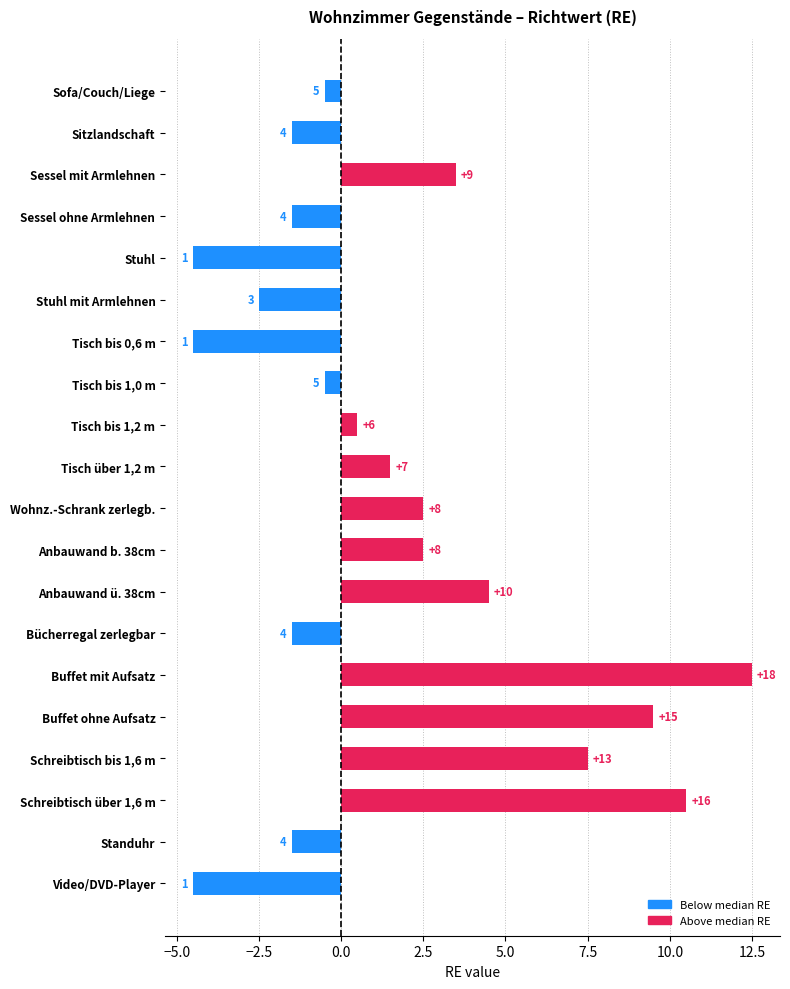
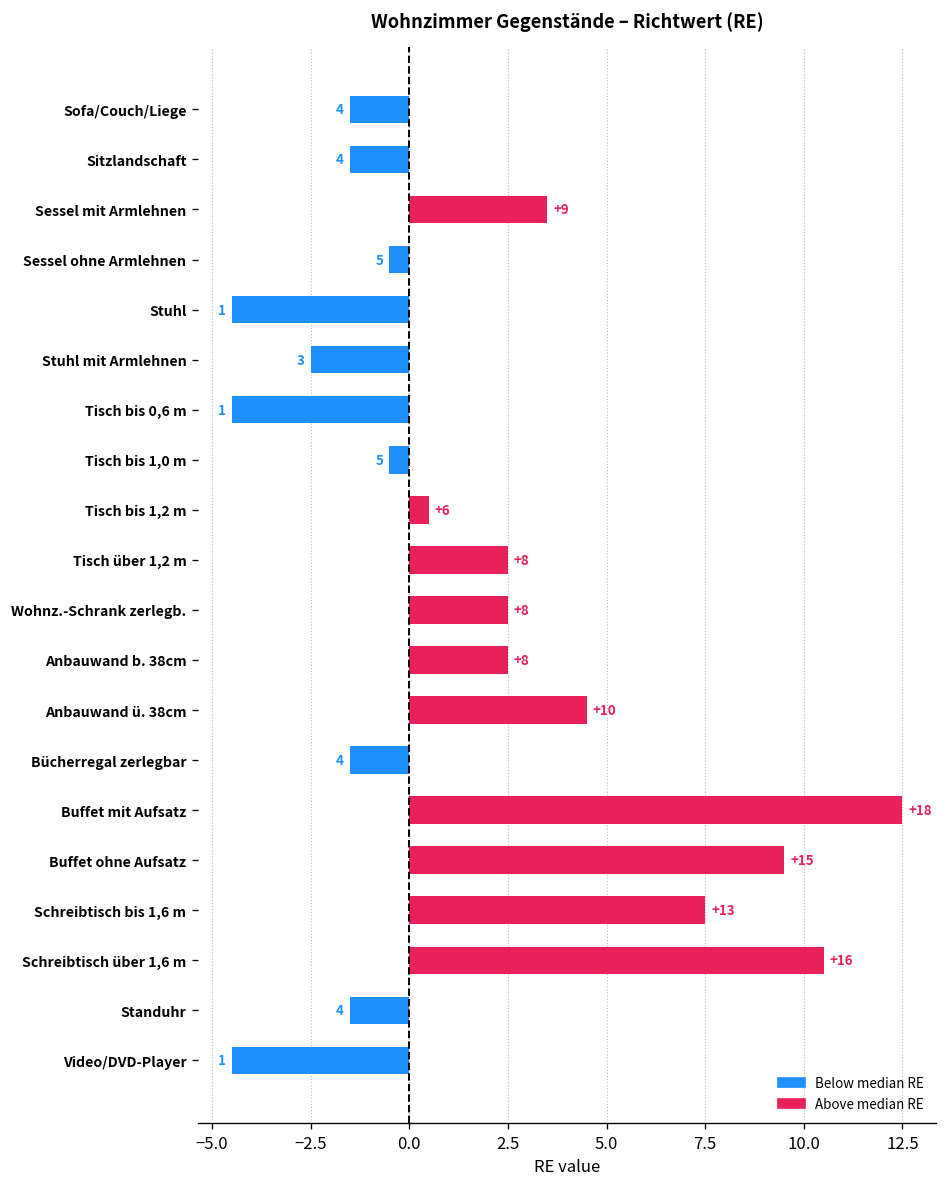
  {
-   "Sofa/Couch/Liege": "5",
-   "Sessel ohne Armlehnen": "4",
-   "Tisch über 1,2 m": "+7"
+   "Sofa/Couch/Liege": "4",
+   "Sessel ohne Armlehnen": "5",
+   "Tisch über 1,2 m": "+8"
  }
